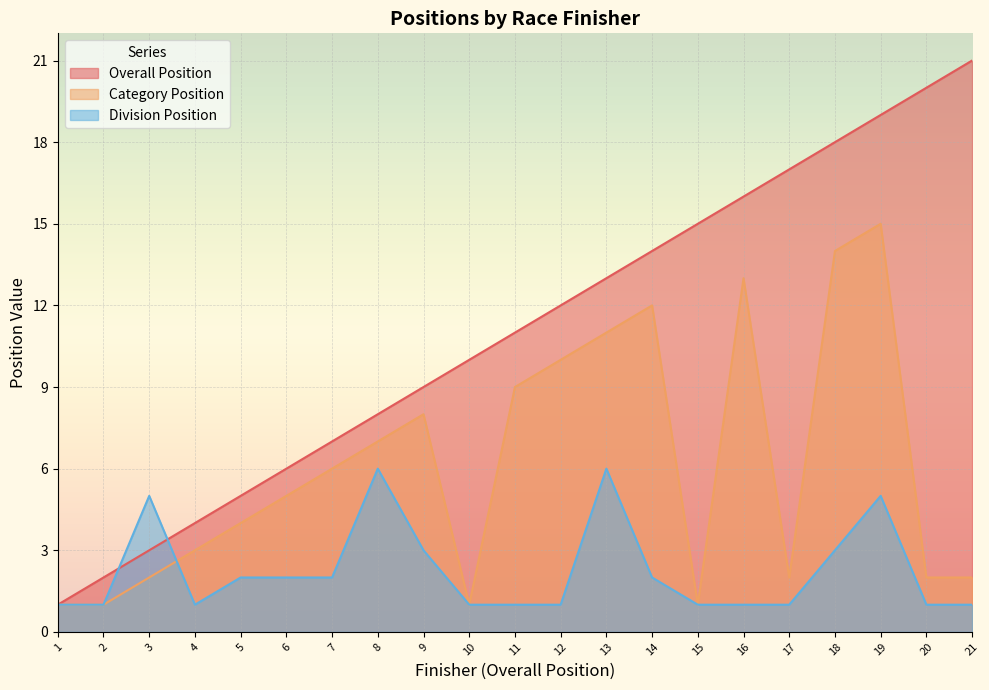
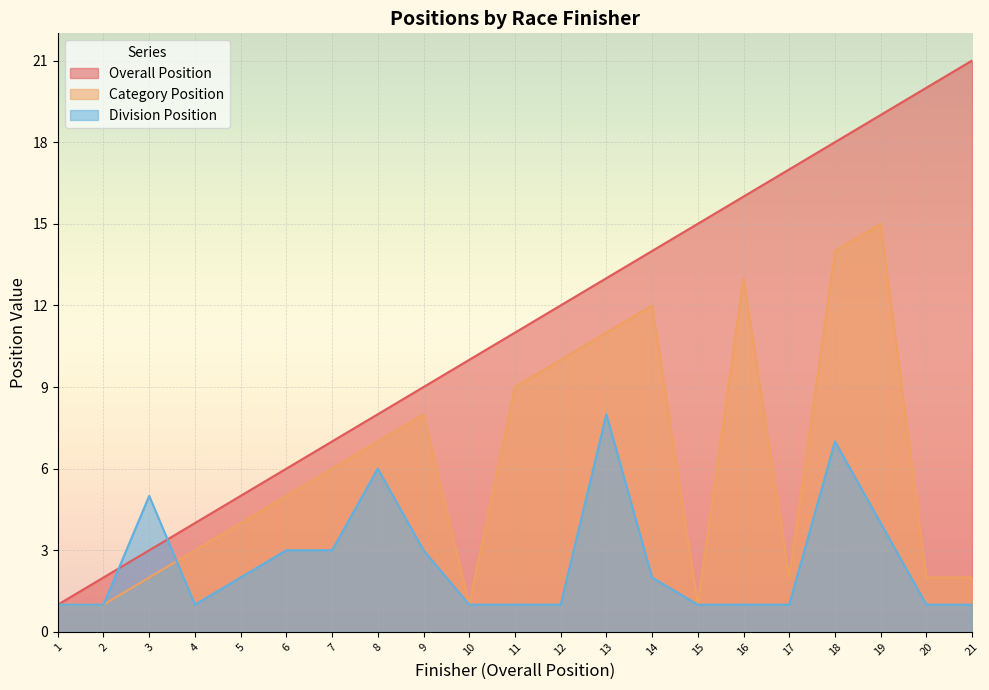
  {
    "Division Position": {
      "3": 5,
      "4": 1,
      "5": 2,
-     "6": 2,
-     "7": 2,
+     "6": 3,
+     "7": 3,
      "8": 6,
      "9": 3,
      "11": 1,
      "12": 1,
-     "13": 6,
+     "13": 8,
      "14": 2,
      "16": 1,
      "17": 1,
-     "18": 3,
-     "19": 5,
+     "18": 7,
+     "19": 4,
      "20": 1,
      "21": 1
    }
  }
